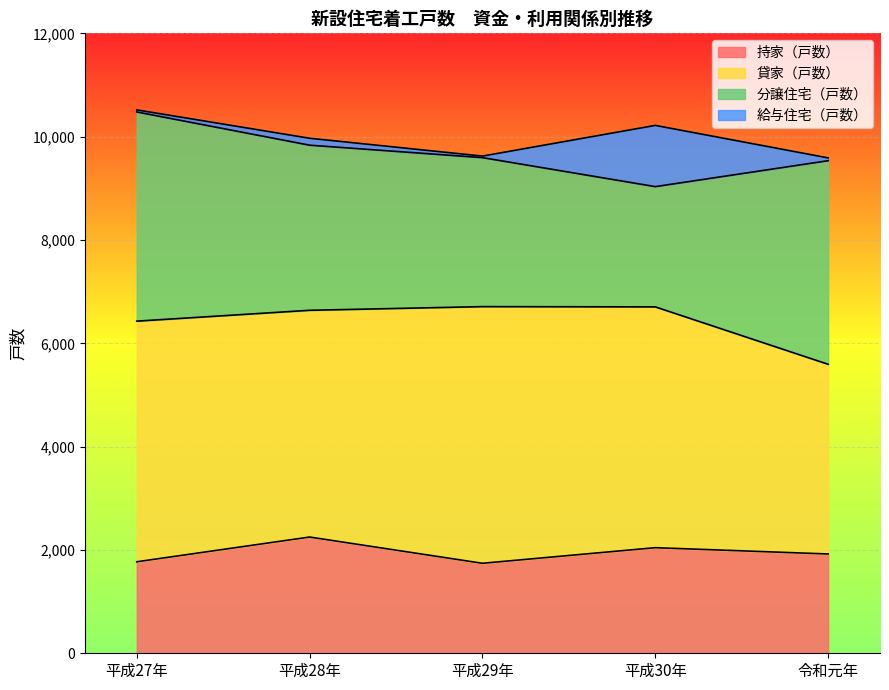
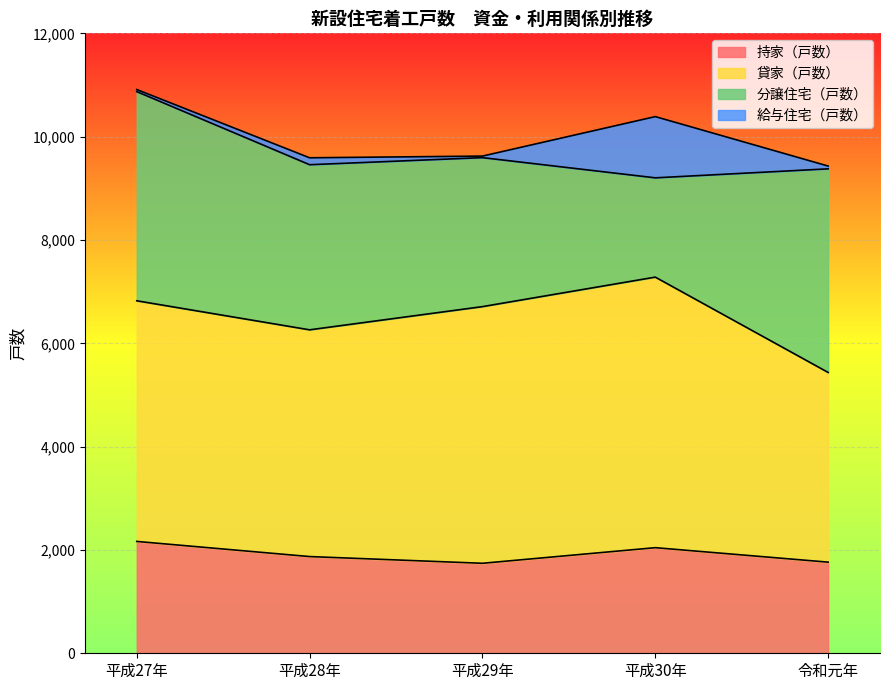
  {
    "持家（戸数）": {
-     "平成27年": "1,800",
-     "平成28年": "2,300",
+     "平成27年": "2,200",
+     "平成28年": "1,900",
      "平成29年": "1,700",
      "平成30年": "2,000",
-     "令和元年": "1,900"
+     "令和元年": "1,800"
    },
    "貸家（戸数）": {
      "平成27年": "4,700",
      "平成28年": "4,400",
      "平成29年": "5,000",
-     "平成30年": "4,700",
+     "平成30年": "5,200",
      "令和元年": "3,700"
    },
    "分譲住宅（戸数）": {
      "平成28年": "3,200",
-     "平成30年": "2,300",
+     "平成30年": "1,900",
      "令和元年": "3,900"
    },
    "給与住宅（戸数）": {
      "平成28年": "100",
      "平成30年": "1,200",
      "令和元年": "100"
    }
  }
